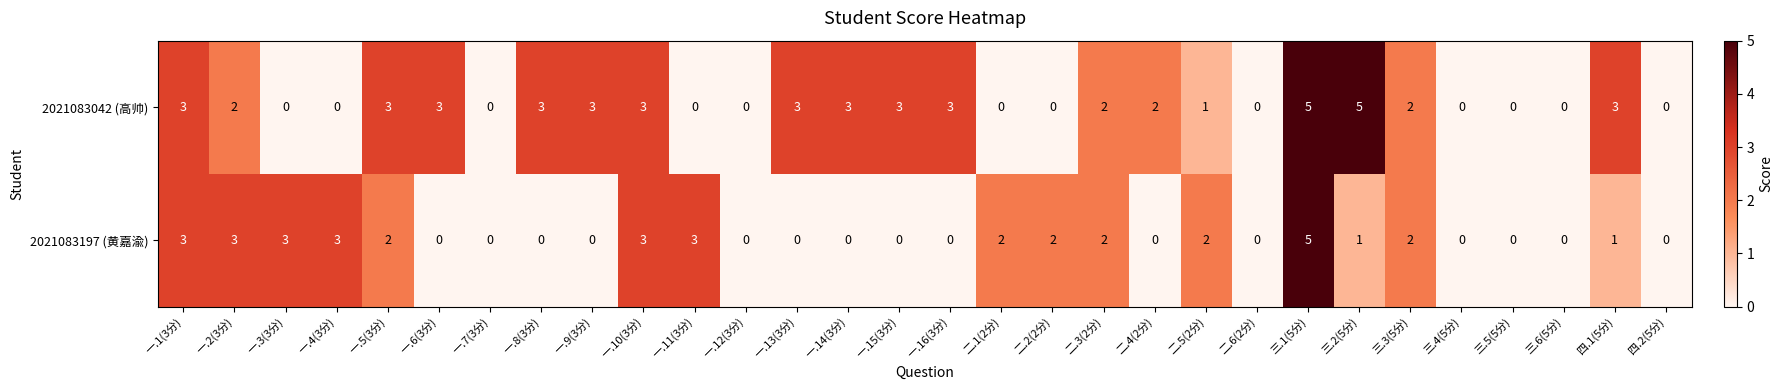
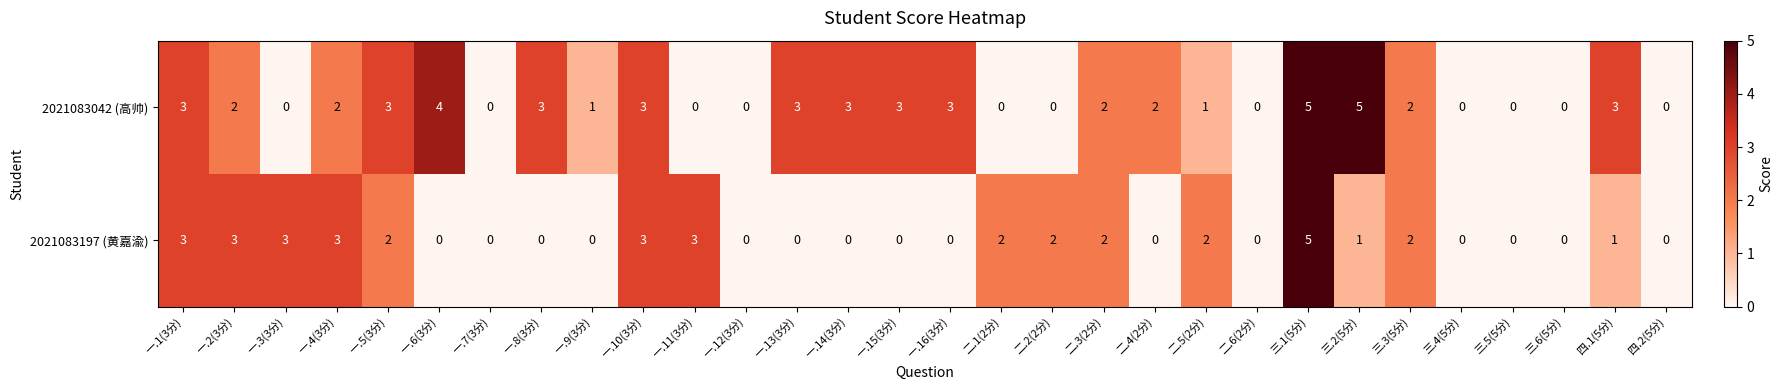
  {
    "2021083042 (高帅)": {
      "一.1(3分)": 3,
      "一.2(3分)": 2,
      "一.3(3分)": 0,
-     "一.4(3分)": 0,
+     "一.4(3分)": 2,
      "一.5(3分)": 3,
-     "一.6(3分)": 3,
+     "一.6(3分)": 4,
      "一.7(3分)": 0,
      "一.8(3分)": 3,
-     "一.9(3分)": 3,
+     "一.9(3分)": 1,
      "一.10(3分)": 3,
      "一.11(3分)": 0,
      "一.12(3分)": 0,
      "一.13(3分)": 3,
      "一.14(3分)": 3,
      "一.15(3分)": 3,
      "一.16(3分)": 3,
      "二.1(2分)": 0,
      "二.2(2分)": 0,
      "二.3(2分)": 2,
      "二.4(2分)": 2,
      "二.5(2分)": 1,
      "二.6(2分)": 0,
      "三.1(5分)": 5,
      "三.2(5分)": 5,
      "三.3(5分)": 2,
      "三.4(5分)": 0,
      "三.5(5分)": 0,
      "三.6(5分)": 0,
      "四.1(5分)": 3,
      "四.2(5分)": 0
    },
    "2021083197 (黄嘉渝)": {
      "一.1(3分)": 3,
      "一.2(3分)": 3,
      "一.3(3分)": 3,
      "一.4(3分)": 3,
      "一.5(3分)": 2,
      "一.6(3分)": 0,
      "一.7(3分)": 0,
      "一.8(3分)": 0,
      "一.9(3分)": 0,
      "一.10(3分)": 3,
      "一.11(3分)": 3,
      "一.12(3分)": 0,
      "一.13(3分)": 0,
      "一.14(3分)": 0,
      "一.15(3分)": 0,
      "一.16(3分)": 0,
      "二.1(2分)": 2,
      "二.2(2分)": 2,
      "二.3(2分)": 2,
      "二.4(2分)": 0,
      "二.5(2分)": 2,
      "二.6(2分)": 0,
      "三.1(5分)": 5,
      "三.2(5分)": 1,
      "三.3(5分)": 2,
      "三.4(5分)": 0,
      "三.5(5分)": 0,
      "三.6(5分)": 0,
      "四.1(5分)": 1,
      "四.2(5分)": 0
    }
  }
